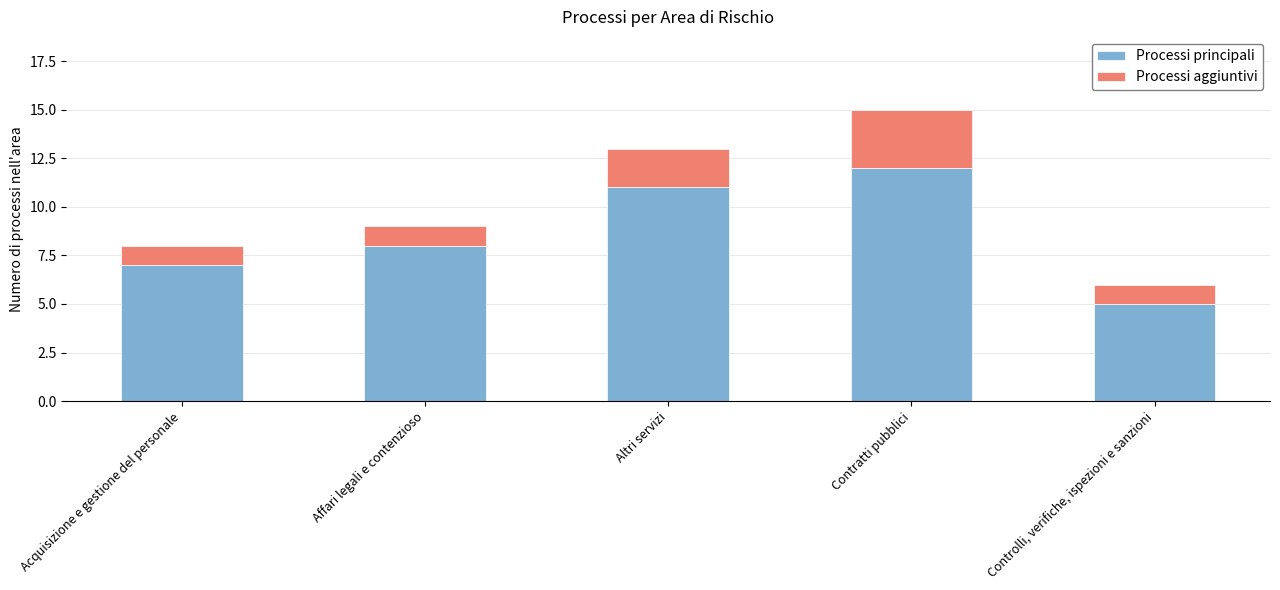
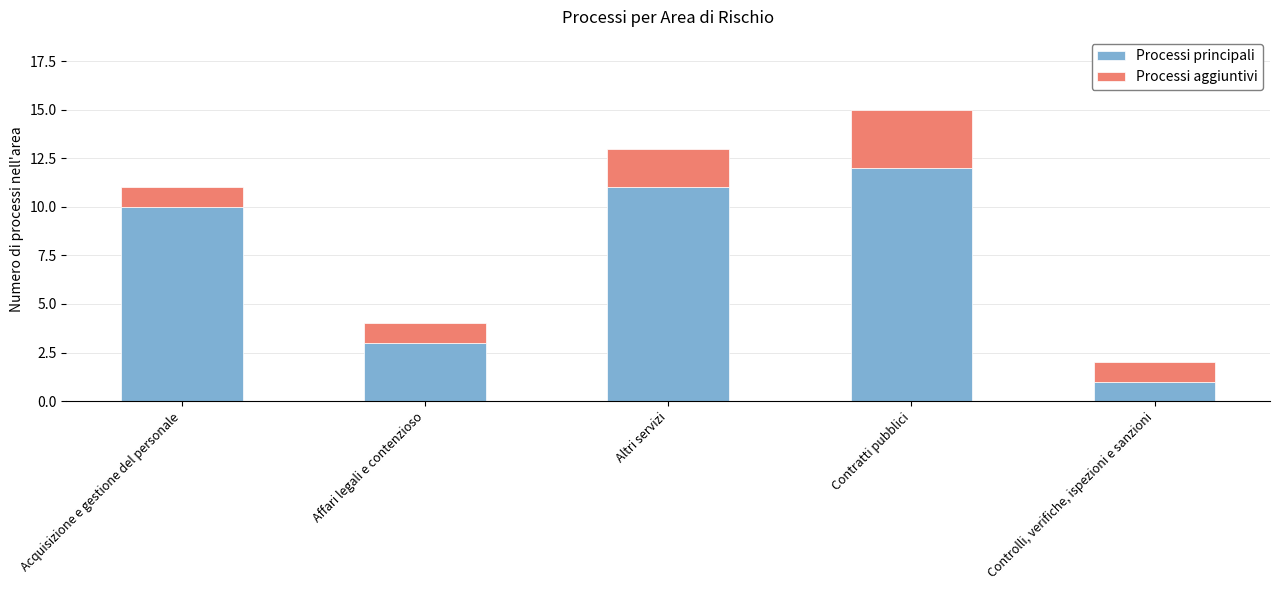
  {
    "Processi principali": {
-     "Acquisizione e gestione del personale": 7,
-     "Affari legali e contenzioso": 8,
+     "Acquisizione e gestione del personale": 10,
+     "Affari legali e contenzioso": 3,
      "Altri servizi": 11,
      "Contratti pubblici": 12,
-     "Controlli, verifiche, ispezioni e sanzioni": 5
+     "Controlli, verifiche, ispezioni e sanzioni": 1
    },
    "Processi aggiuntivi": {
      "Acquisizione e gestione del personale": 1,
      "Affari legali e contenzioso": 1,
      "Altri servizi": 2,
      "Contratti pubblici": 3,
      "Controlli, verifiche, ispezioni e sanzioni": 1
    }
  }
